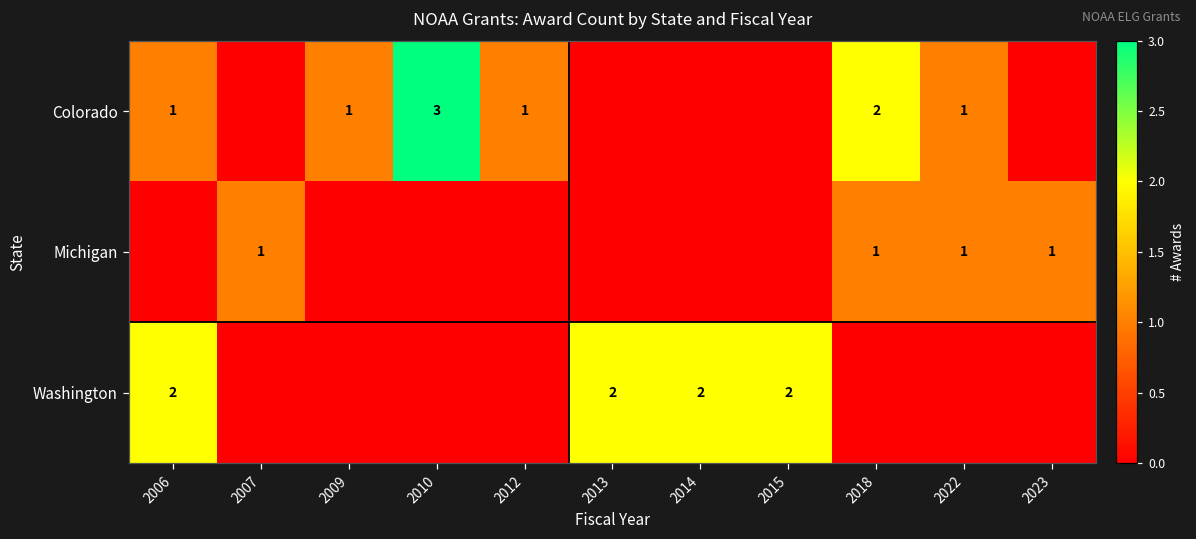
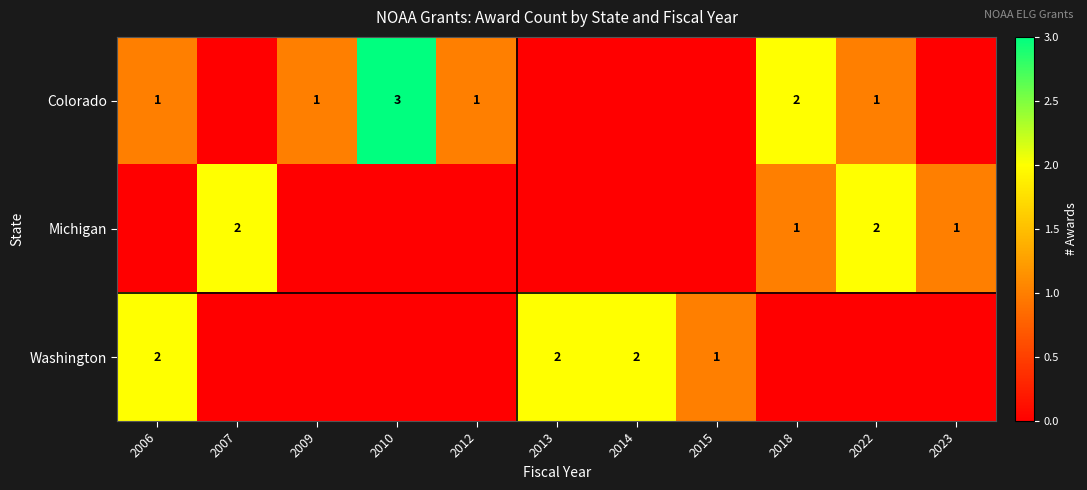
  {
    "Colorado": {
      "2006": 1,
      "2009": 1,
      "2010": 3,
      "2012": 1,
      "2018": 2,
      "2022": 1
    },
    "Michigan": {
-     "2007": 1,
+     "2007": 2,
      "2018": 1,
-     "2022": 1,
+     "2022": 2,
      "2023": 1
    },
    "Washington": {
      "2006": 2,
      "2013": 2,
      "2014": 2,
-     "2015": 2
+     "2015": 1
    }
  }
